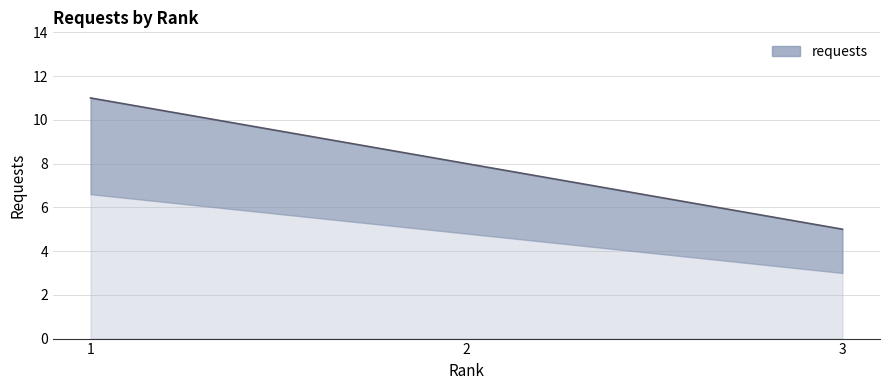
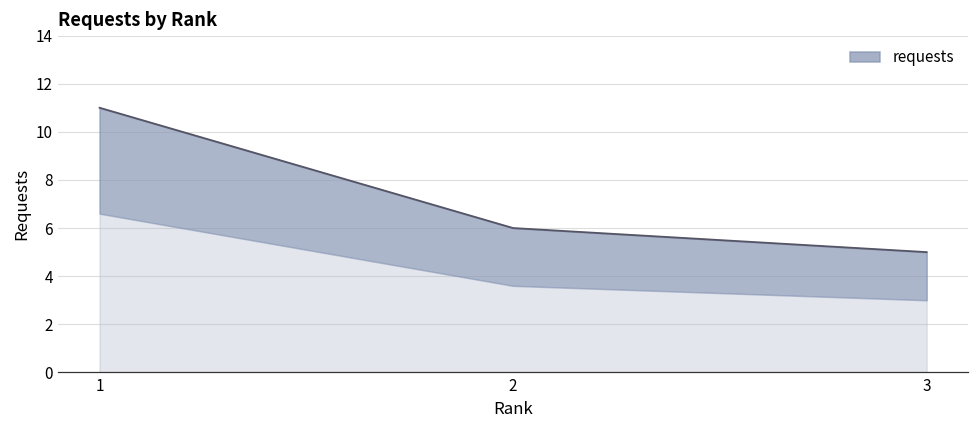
  {
    "1": 11,
-   "2": 8,
+   "2": 6,
    "3": 5
  }
